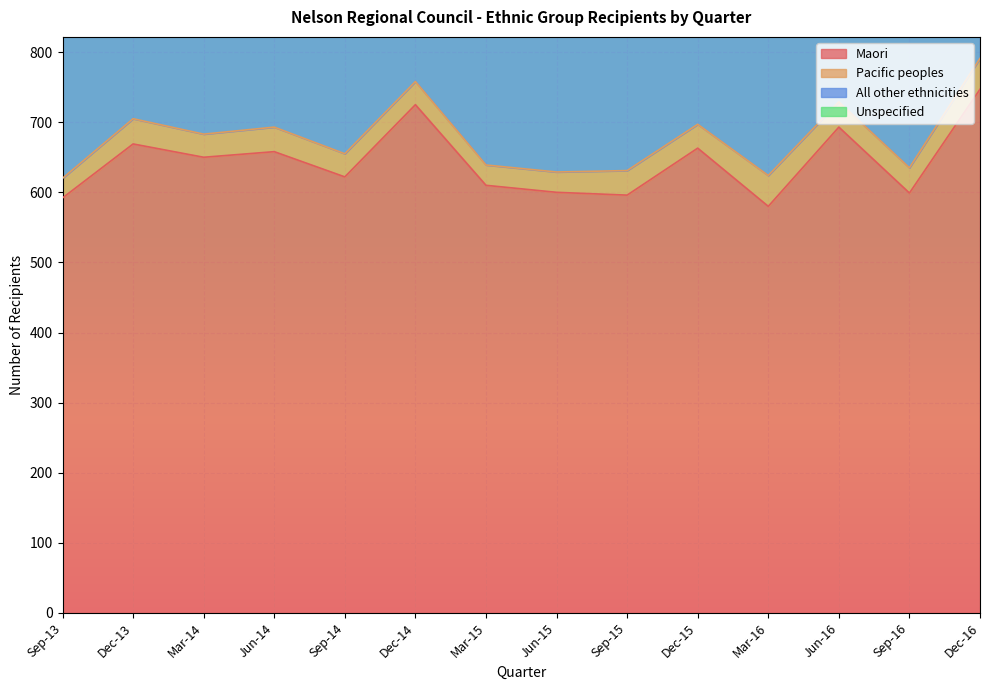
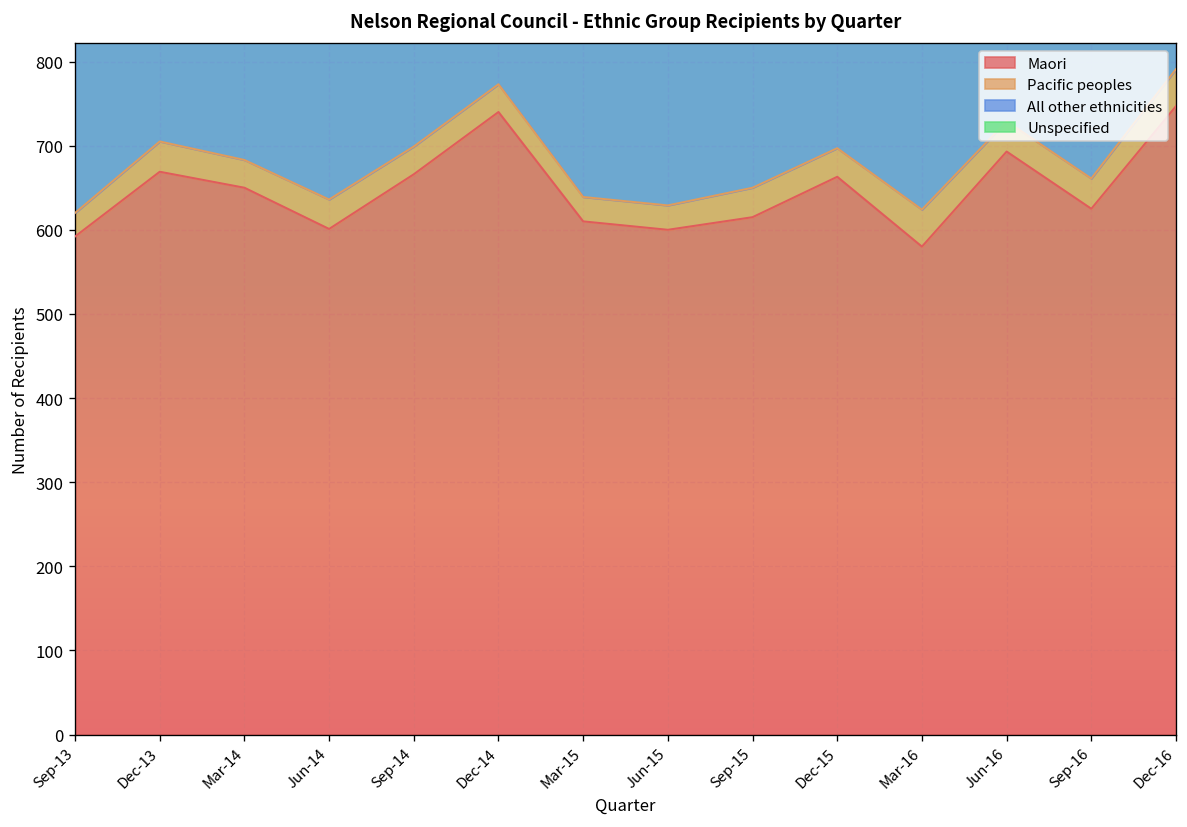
  {
    "Maori": {
      "Sep-13": 590,
      "Dec-13": 670,
      "Mar-14": 650,
-     "Jun-14": 660,
-     "Sep-14": 620,
-     "Dec-14": 730,
+     "Jun-14": 600,
+     "Sep-14": 670,
+     "Dec-14": 740,
      "Mar-15": 610,
      "Jun-15": 600,
-     "Sep-15": 600,
+     "Sep-15": 620,
      "Dec-15": 660,
      "Mar-16": 580,
      "Jun-16": 690,
-     "Sep-16": 600,
+     "Sep-16": 630,
      "Dec-16": 750
    },
    "Pacific peoples": {
      "Sep-13": 30,
      "Dec-13": 40,
      "Mar-14": 30,
      "Jun-14": 40,
      "Sep-14": 30,
      "Dec-14": 30,
      "Mar-15": 30,
      "Jun-15": 30,
      "Sep-15": 40,
      "Dec-15": 30,
      "Mar-16": 40,
      "Sep-16": 40,
      "Dec-16": 40
    }
  }
